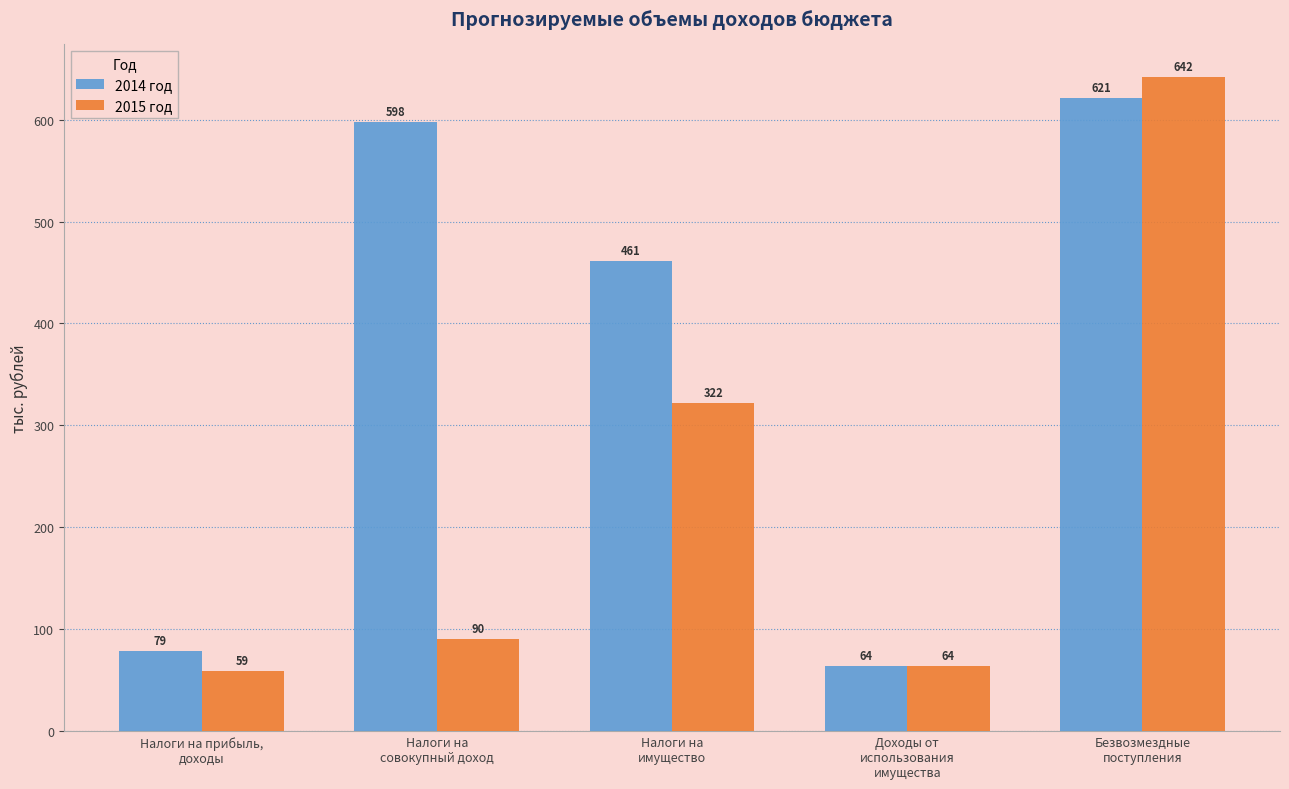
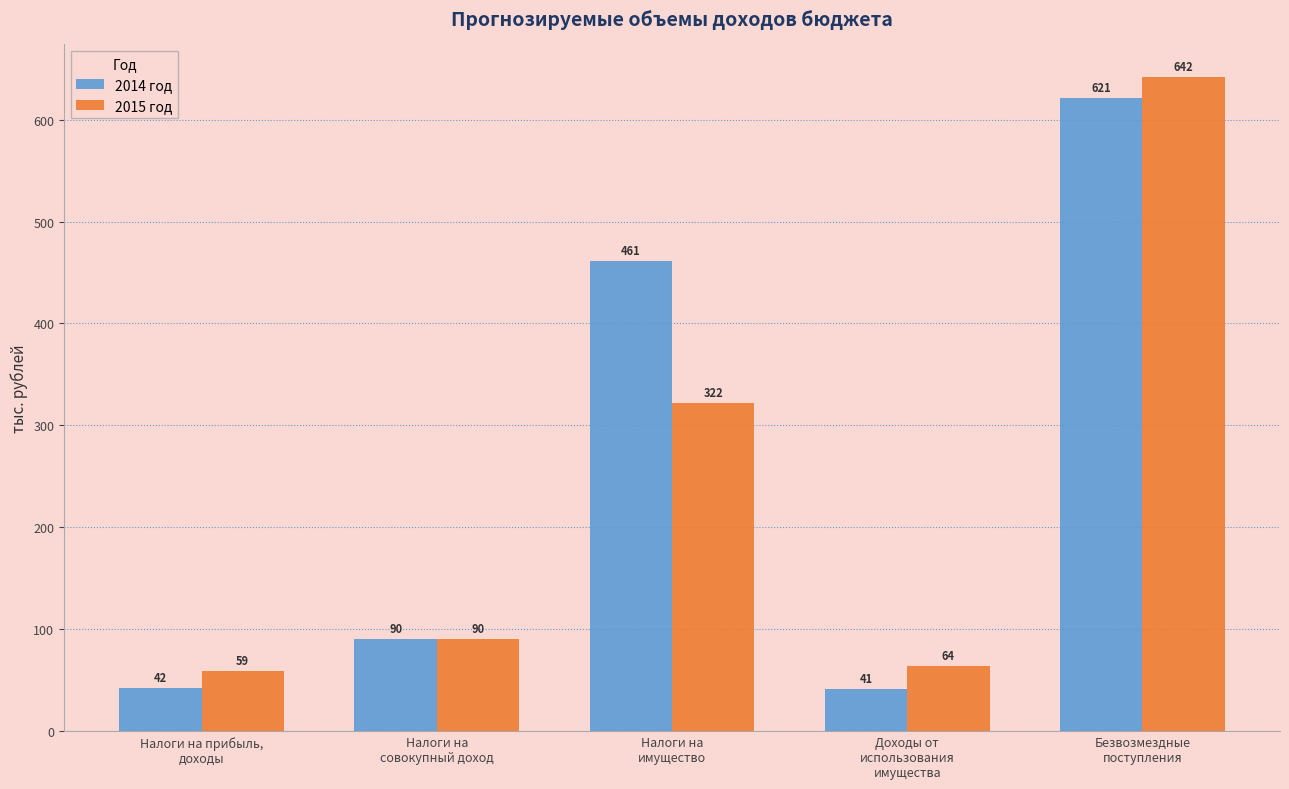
  {
    "2014 год": {
-     "Налоги на прибыль, доходы": 79,
-     "Налоги на совокупный доход": 598,
+     "Налоги на прибыль, доходы": 42,
+     "Налоги на совокупный доход": 90,
      "Налоги на имущество": 461,
-     "Доходы от использования имущества": 64,
+     "Доходы от использования имущества": 41,
      "Безвозмездные поступления": 621
    },
    "2015 год": {
      "Налоги на прибыль, доходы": 59,
      "Налоги на совокупный доход": 90,
      "Налоги на имущество": 322,
      "Доходы от использования имущества": 64,
      "Безвозмездные поступления": 642
    }
  }
